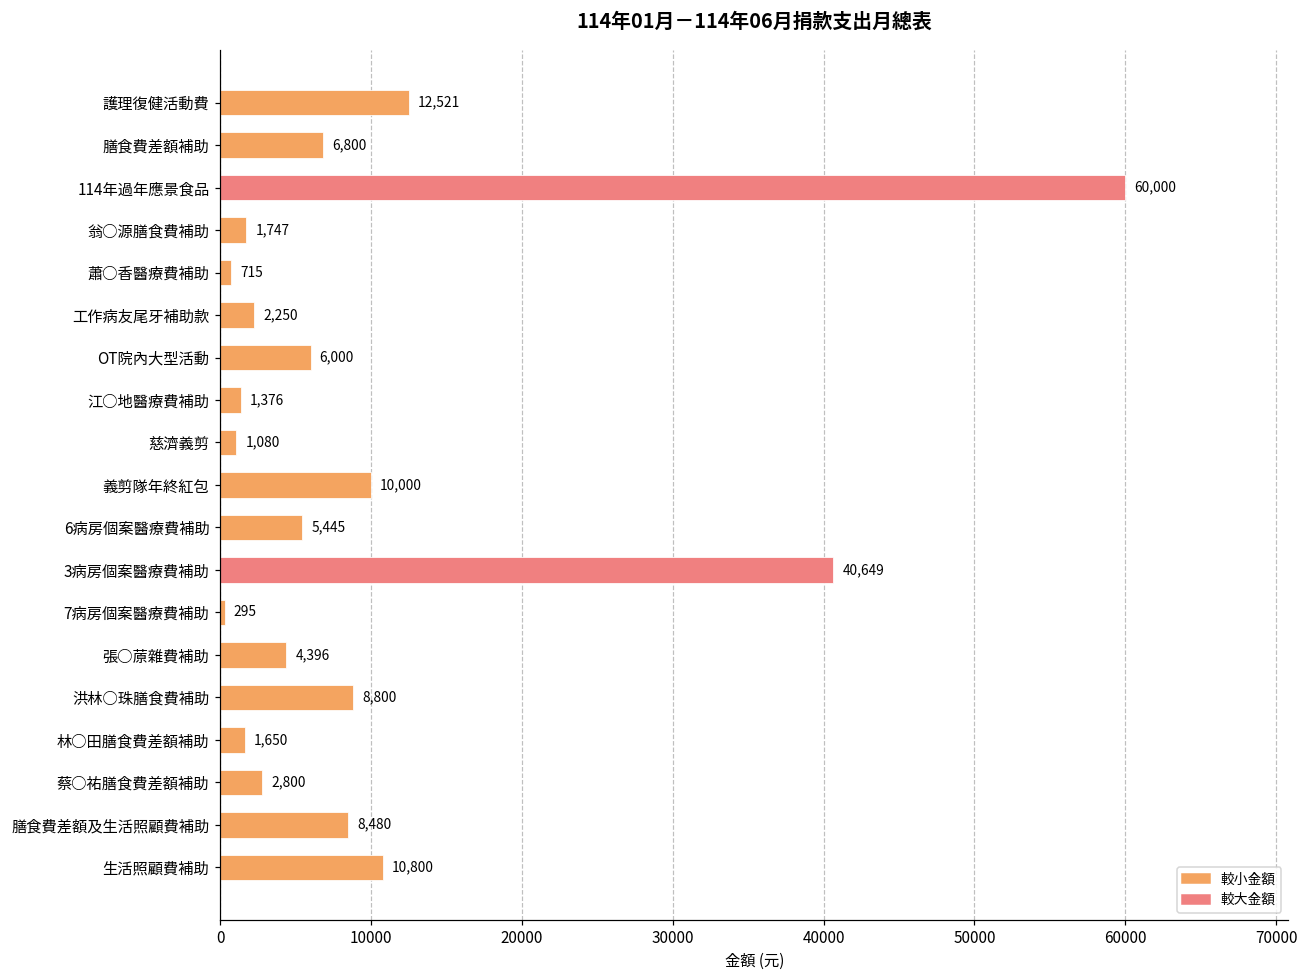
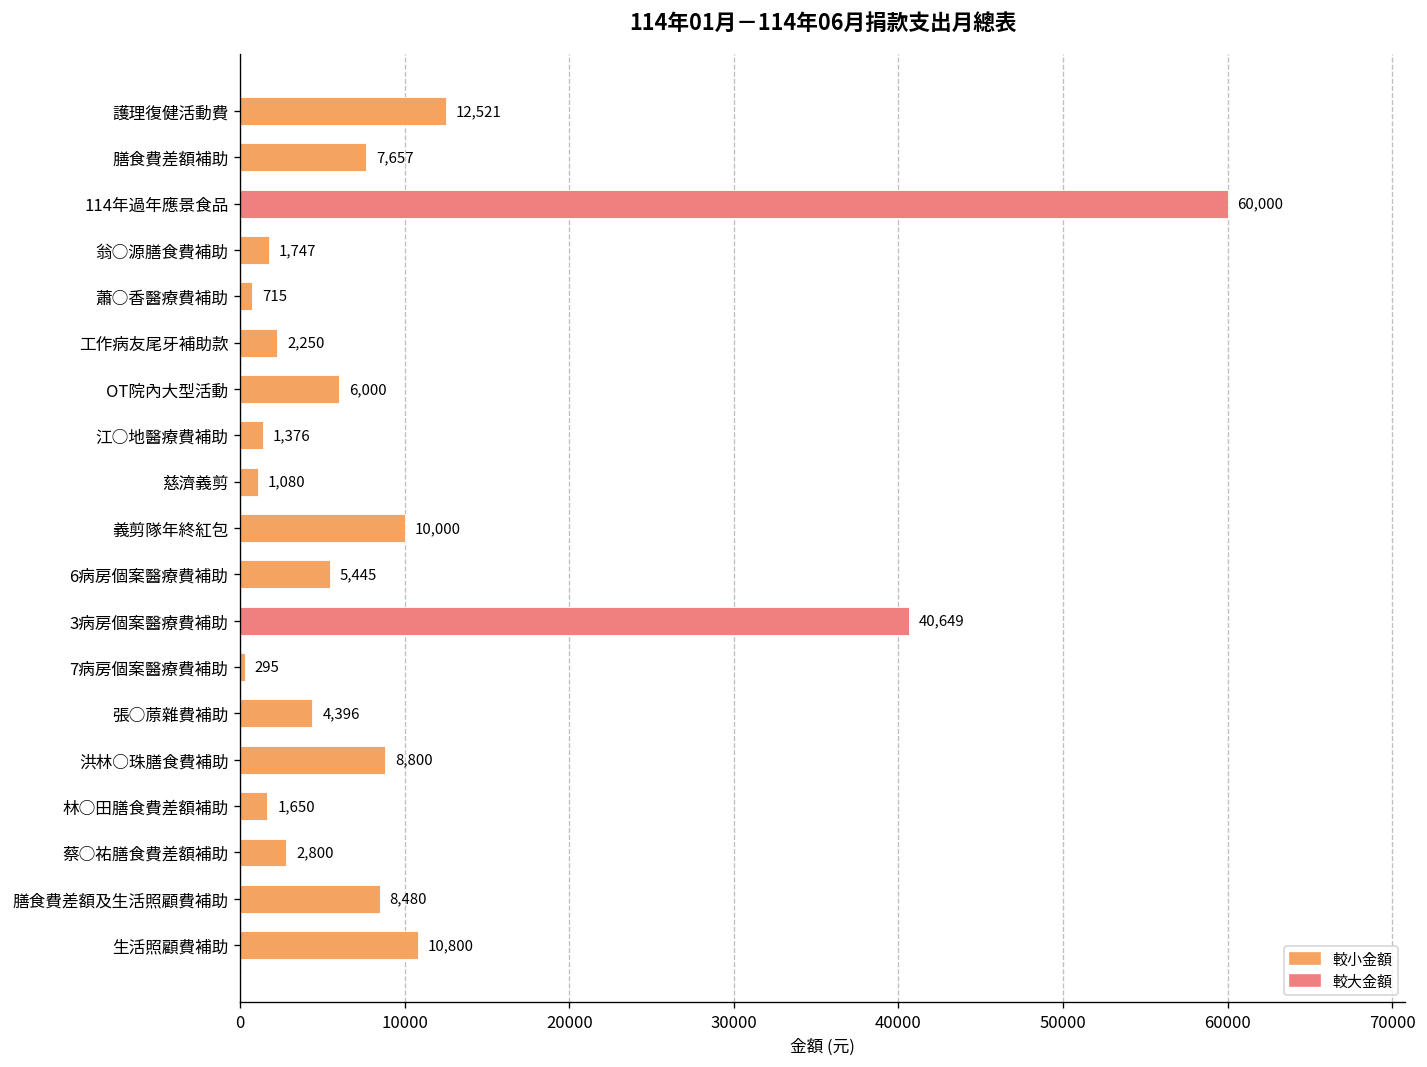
  {
    "護理復健活動費": "12,521",
-   "膳食費差額補助": "6,800",
+   "膳食費差額補助": "7,657",
    "114年過年應景食品": "60,000",
    "翁○源膳食費補助": "1,747",
    "蕭○香醫療費補助": "715",
    "工作病友尾牙補助款": "2,250",
    "OT院內大型活動": "6,000",
    "江○地醫療費補助": "1,376",
    "慈濟義剪": "1,080",
    "義剪隊年終紅包": "10,000",
    "6病房個案醫療費補助": "5,445",
    "3病房個案醫療費補助": "40,649",
    "7病房個案醫療費補助": "295",
    "張○蒝雜費補助": "4,396",
    "洪林○珠膳食費補助": "8,800",
    "林○田膳食費差額補助": "1,650",
    "蔡○祐膳食費差額補助": "2,800",
    "膳食費差額及生活照顧費補助": "8,480",
    "生活照顧費補助": "10,800"
  }
